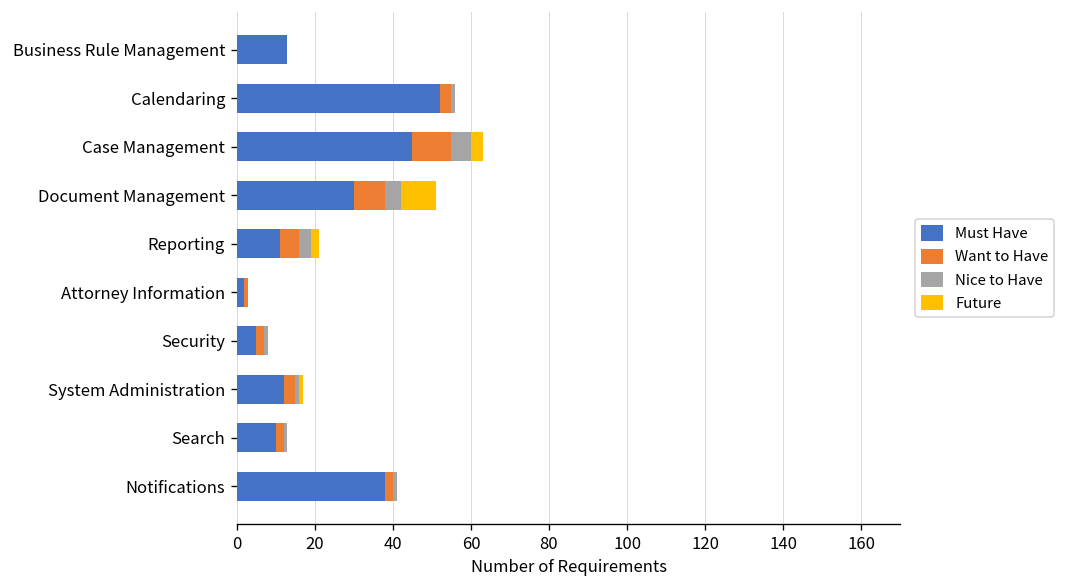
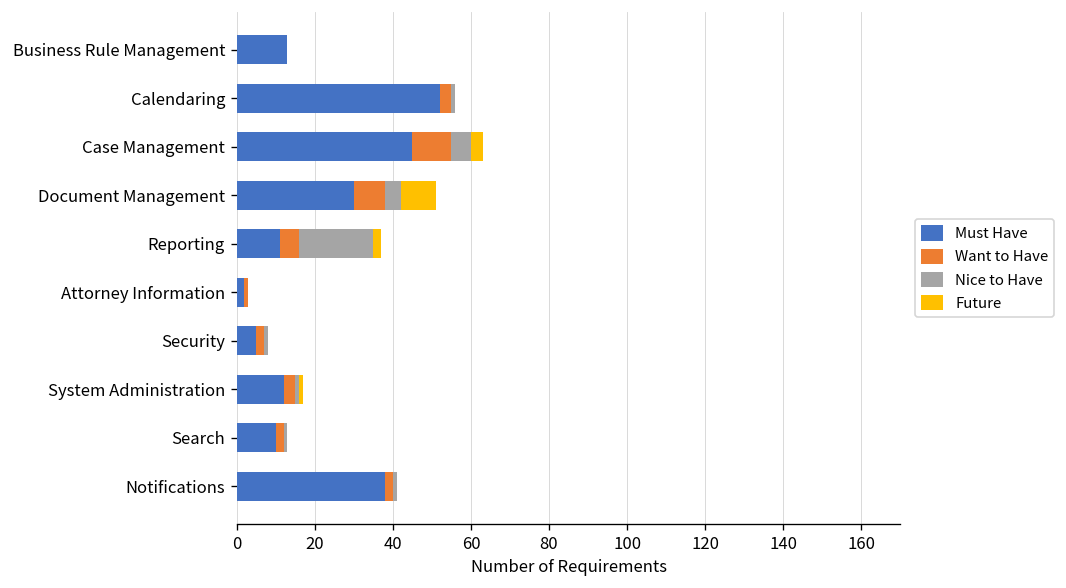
  {
    "Must Have": {
      "Business Rule Management": 13,
      "Calendaring": 52,
      "Case Management": 45,
      "Document Management": 30,
      "Reporting": 11,
      "Attorney Information": 2,
      "Security": 5,
      "System Administration": 12,
      "Search": 10,
      "Notifications": 38
    },
    "Want to Have": {
      "Business Rule Management": 0,
      "Calendaring": 3,
      "Case Management": 10,
      "Document Management": 8,
      "Reporting": 5,
      "Attorney Information": 1,
      "Security": 2,
      "System Administration": 3,
      "Search": 2,
      "Notifications": 2
    },
    "Nice to Have": {
      "Business Rule Management": 0,
      "Calendaring": 1,
      "Case Management": 5,
      "Document Management": 4,
-     "Reporting": 3,
+     "Reporting": 19,
      "Attorney Information": 0,
      "Security": 1,
      "System Administration": 1,
      "Search": 1,
      "Notifications": 1
    },
    "Future": {
      "Business Rule Management": 0,
      "Calendaring": 0,
      "Case Management": 3,
      "Document Management": 9,
      "Reporting": 2,
      "Attorney Information": 0,
      "Security": 0,
      "System Administration": 1,
      "Search": 0,
      "Notifications": 0
    }
  }
